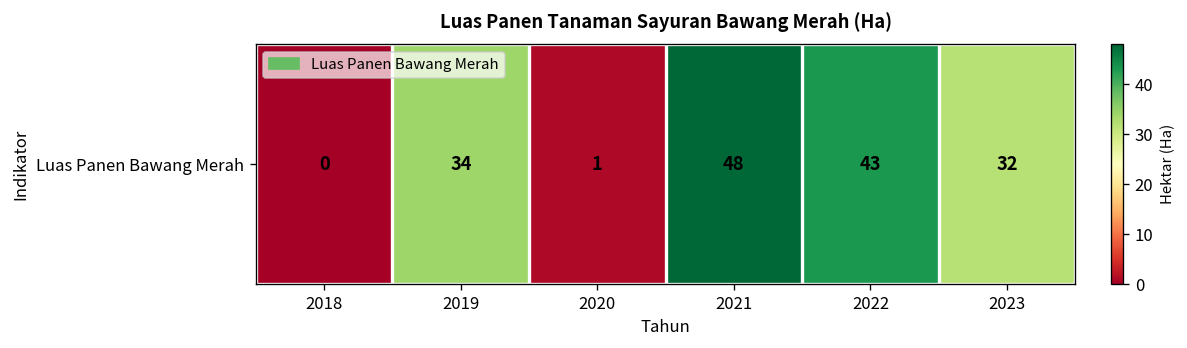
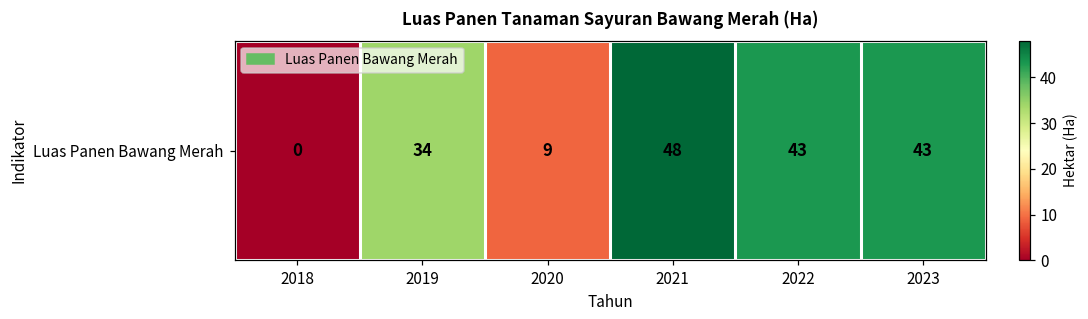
  {
    "Luas Panen Bawang Merah": {
      "2018": 0,
      "2019": 34,
-     "2020": 1,
+     "2020": 9,
      "2021": 48,
      "2022": 43,
-     "2023": 32
+     "2023": 43
    }
  }
